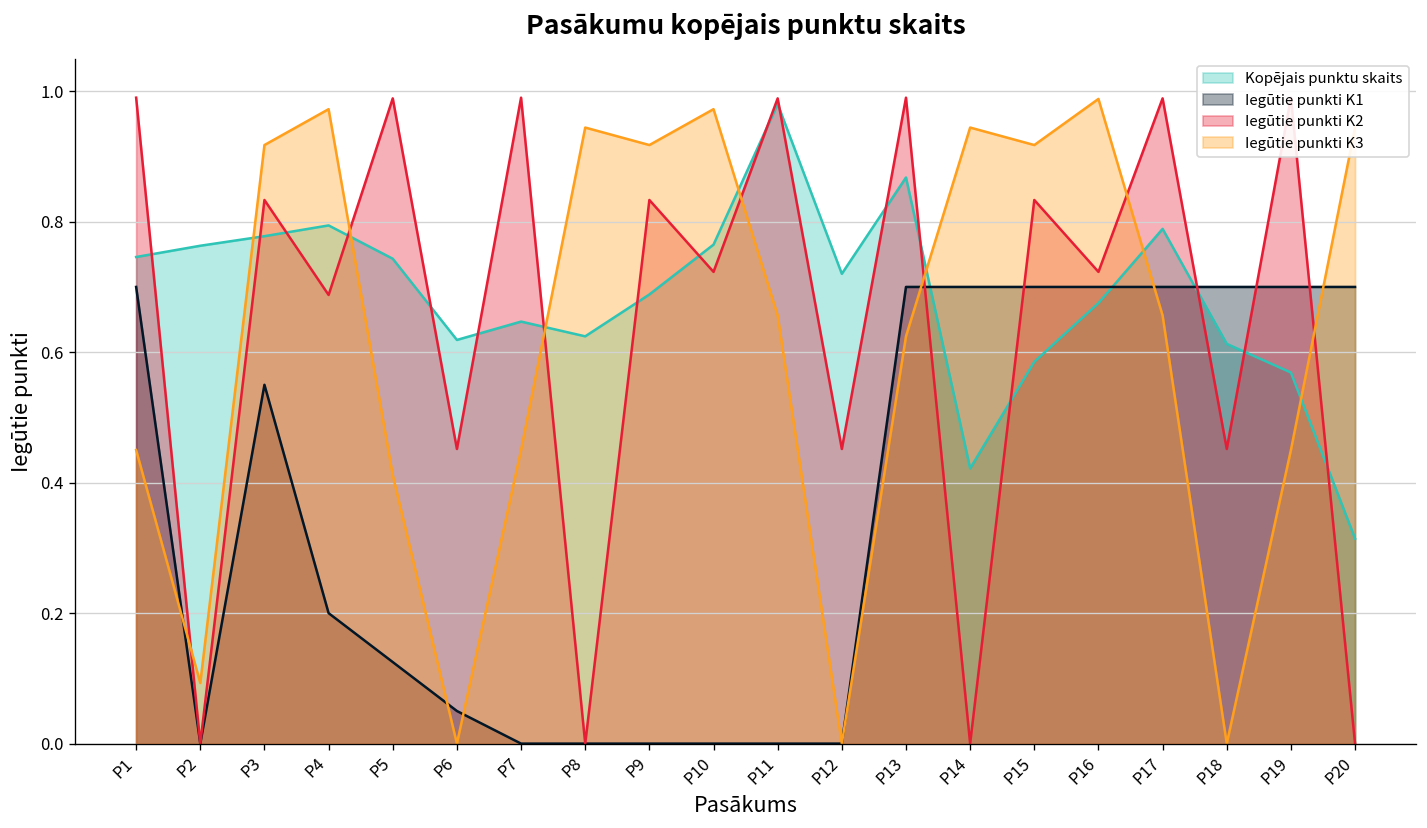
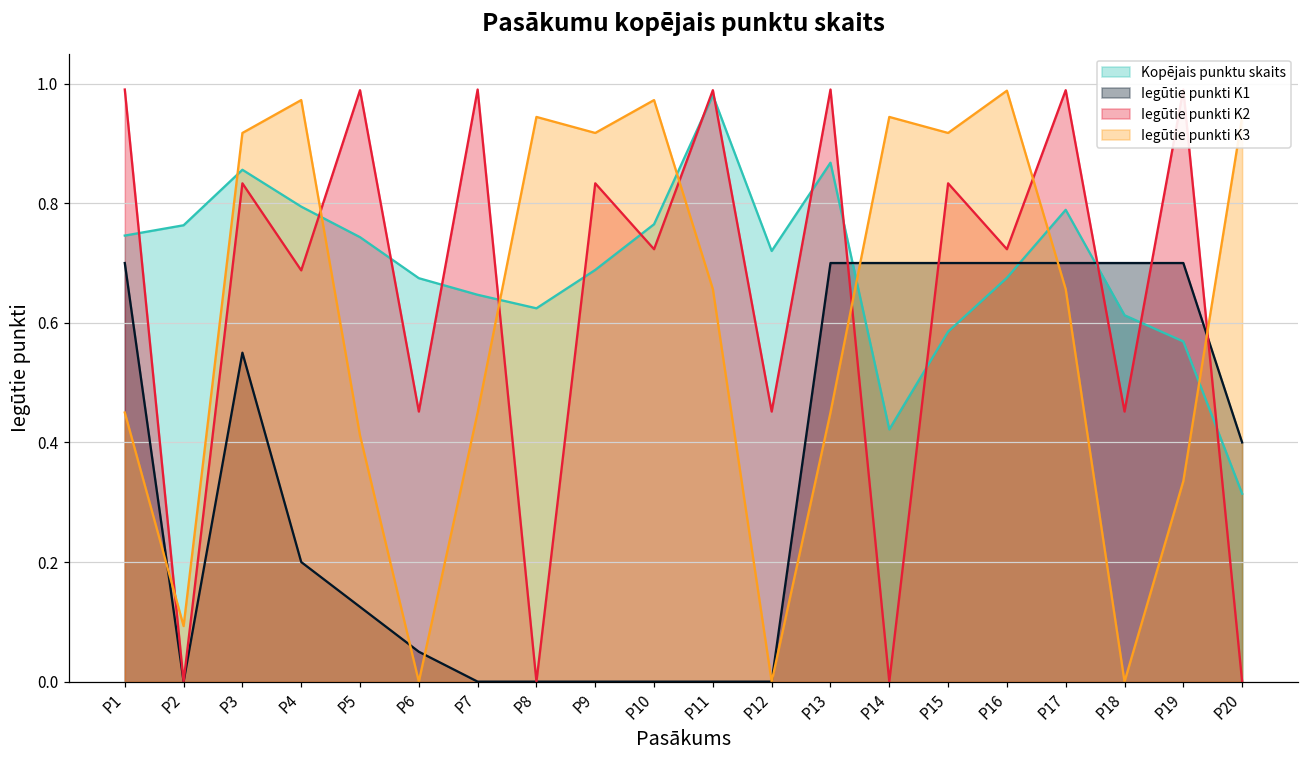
  {
    "Kopējais punktu skaits": {
      "P1": 0.75,
      "P2": 0.76,
-     "P3": 0.78,
+     "P3": 0.86,
      "P4": 0.79,
      "P5": 0.74,
-     "P6": 0.62,
+     "P6": 0.67,
      "P7": 0.65,
      "P8": 0.62,
      "P9": 0.69,
      "P10": 0.76,
      "P11": 0.98,
      "P12": 0.72,
      "P13": 0.87,
      "P14": 0.42,
      "P15": 0.59,
      "P16": 0.68,
      "P17": 0.79,
      "P18": 0.61,
      "P19": 0.57,
      "P20": 0.31
    },
    "Iegūtie punkti K1": {
      "P1": 0.7,
      "P3": 0.55,
      "P4": 0.2,
      "P5": 0.13,
      "P6": 0.05,
      "P7": 0.0,
      "P9": 0.0,
      "P10": 0.0,
      "P11": 0.0,
      "P13": 0.7,
      "P14": 0.7,
      "P15": 0.7,
      "P16": 0.7,
      "P17": 0.7,
      "P18": 0.7,
      "P19": 0.7,
-     "P20": 0.7
+     "P20": 0.4
    },
    "Iegūtie punkti K2": {
      "P1": 0.99,
      "P3": 0.83,
      "P4": 0.69,
      "P5": 0.99,
      "P6": 0.45,
      "P7": 0.99,
      "P9": 0.83,
      "P10": 0.72,
      "P11": 0.99,
      "P12": 0.45,
      "P13": 0.99,
      "P14": 0.00,
      "P15": 0.83,
      "P16": 0.72,
      "P17": 0.99,
      "P18": 0.45,
      "P20": 0.00
    },
    "Iegūtie punkti K3": {
      "P1": 0.45,
      "P2": 0.09,
      "P3": 0.92,
      "P4": 0.97,
      "P5": 0.41,
      "P6": 0.00,
      "P7": 0.45,
      "P8": 0.94,
      "P9": 0.92,
      "P10": 0.97,
      "P11": 0.66,
-     "P13": 0.62,
+     "P13": 0.45,
      "P14": 0.94,
      "P15": 0.92,
      "P16": 0.99,
      "P17": 0.66,
      "P18": 0.00,
-     "P19": 0.45
+     "P19": 0.34
    }
  }
